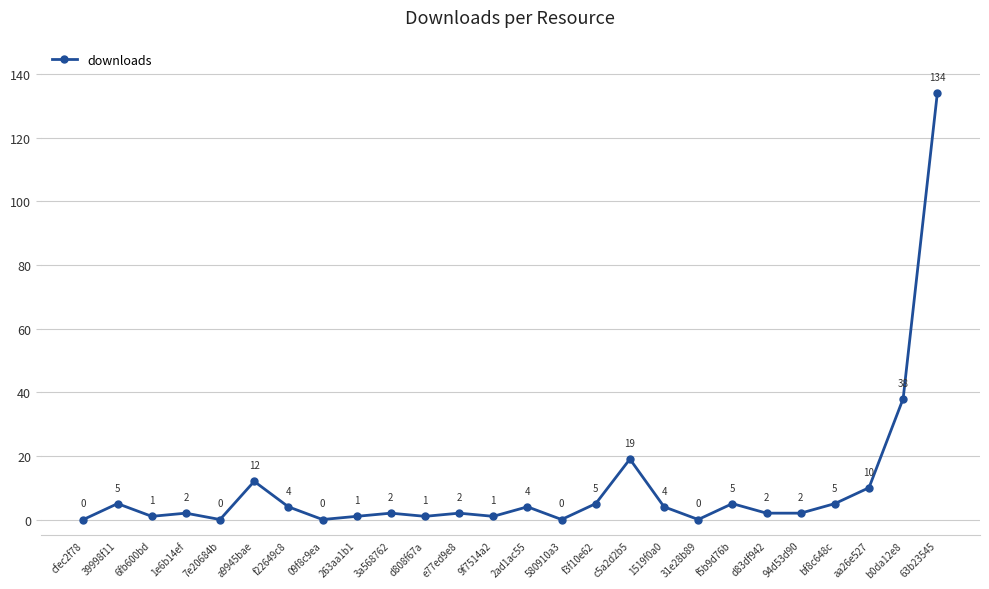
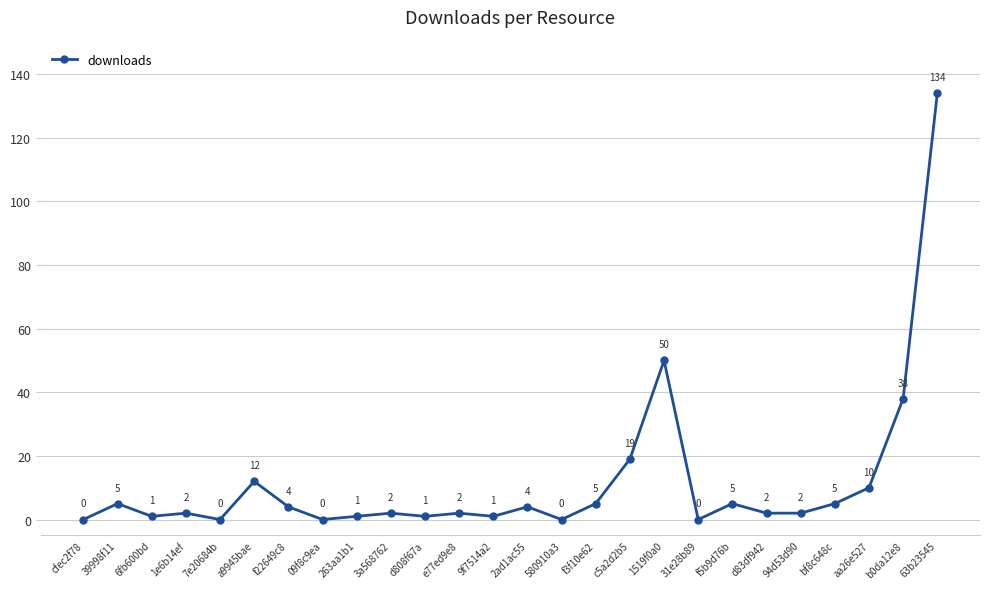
  {
    "cfec2f78": 0,
    "39998f11": 5,
    "6fb600bd": 1,
    "1e6b14ef": 2,
    "7e20684b": 0,
    "a9945bae": 12,
    "f22649c8": 4,
    "09f8c9ea": 0,
    "263aa1b1": 1,
    "3a568762": 2,
    "d808f67a": 1,
    "e77ed9e8": 2,
    "9f7514a2": 1,
    "2ad1ac55": 4,
    "580910a3": 0,
    "f3f10e62": 5,
    "c5a2d2b5": 19,
-   "1519f0a0": 4,
+   "1519f0a0": 50,
    "31e28b89": 0,
    "f5b9d76b": 5,
    "d83df942": 2,
    "94d53d90": 2,
    "bf8c648c": 5,
    "aa26e527": 10,
    "b0da12e8": 38,
    "63b23545": 134
  }
